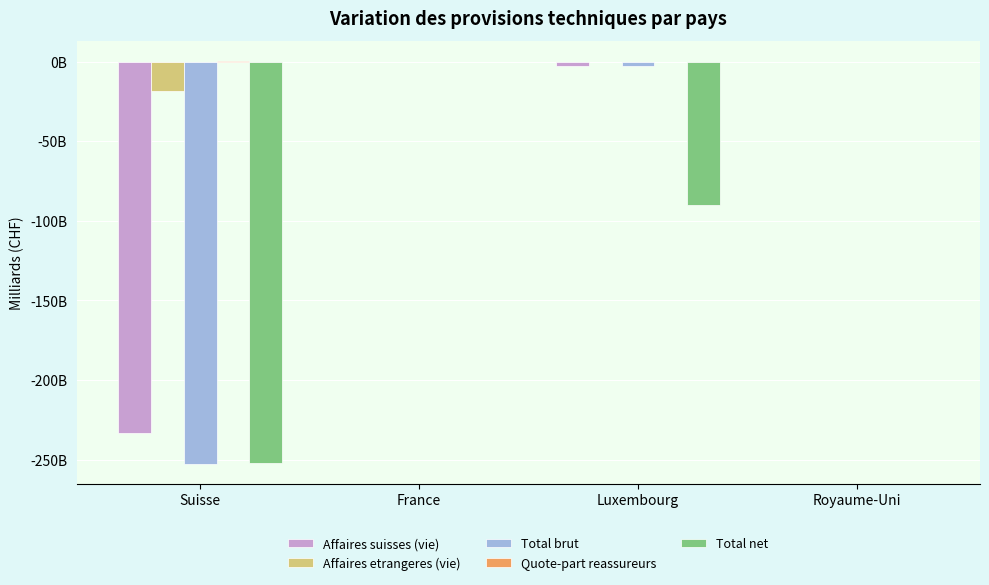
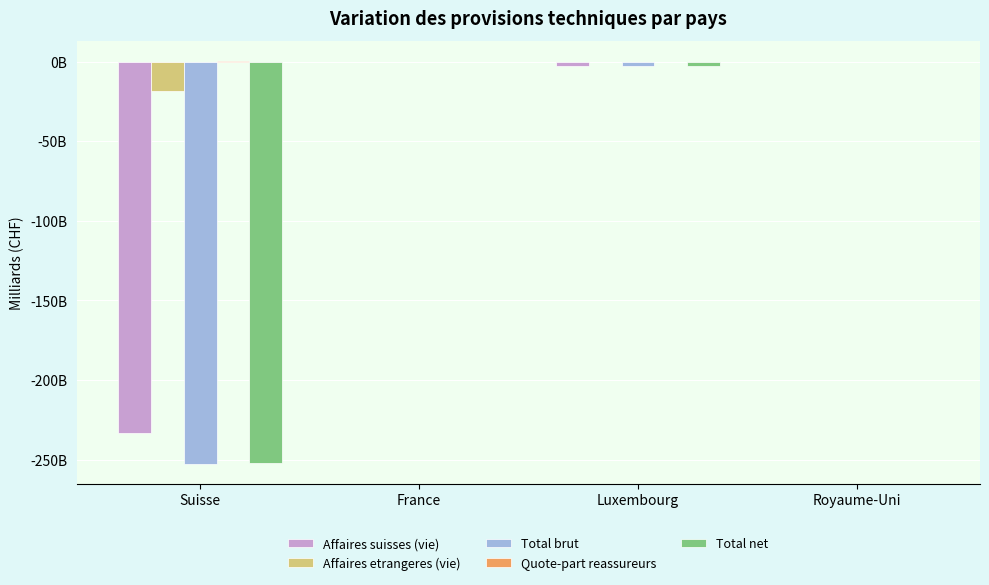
  {
    "Total net": {
      "Suisse": -252000000000,
-     "Luxembourg": -90000000000
+     "Luxembourg": -3000000000
    }
  }
